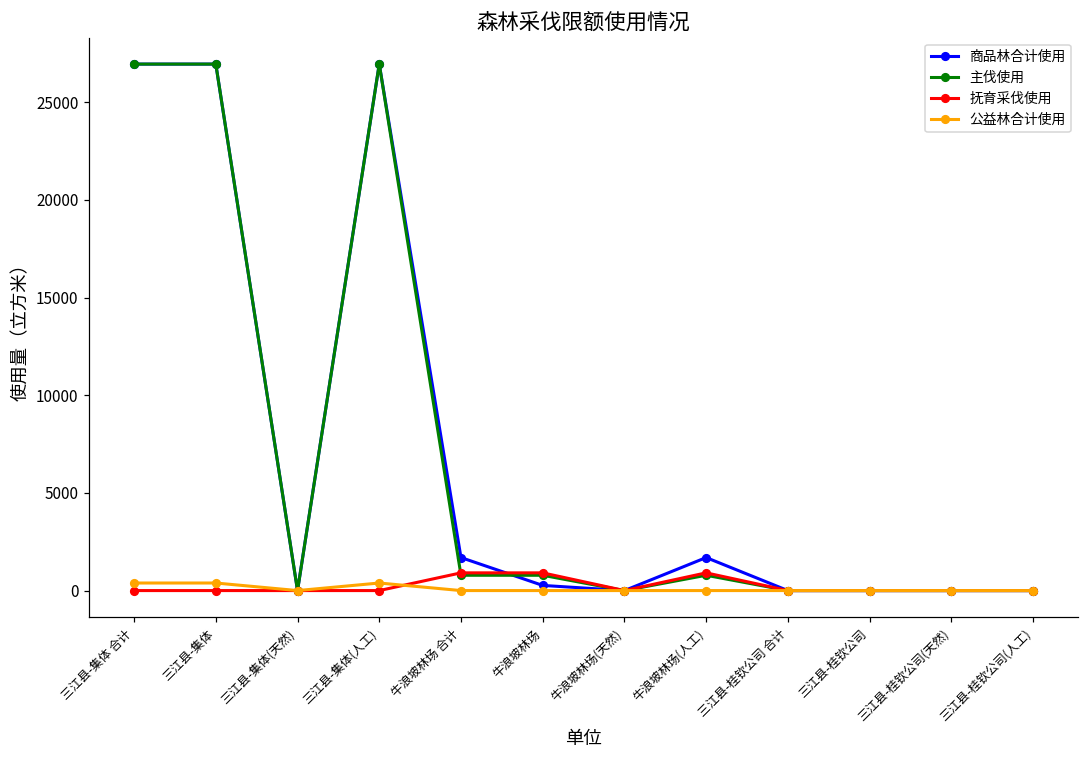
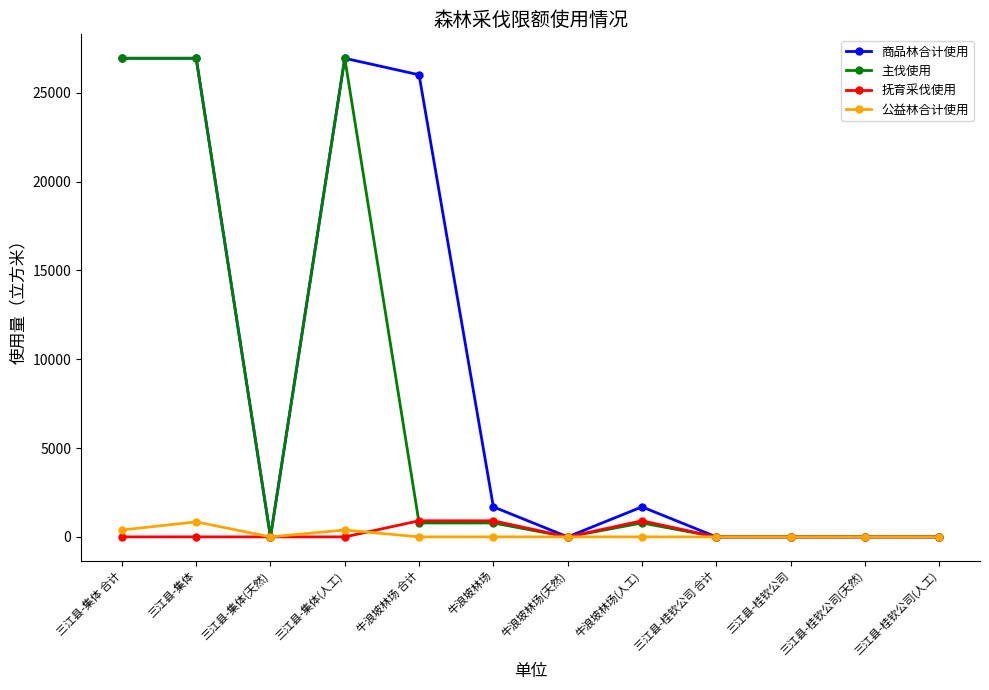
  {
    "商品林合计使用": {
-     "牛浪坡林场 合计": 1700,
-     "牛浪坡林场": 300,
+     "牛浪坡林场 合计": 26000,
+     "牛浪坡林场": 1700,
      "牛浪坡林场(人工)": 1700
    },
    "抚育采伐使用": {
      "三江县-集体 合计": 0,
      "三江县-集体": 0,
      "三江县-集体(人工)": 0
    },
    "公益林合计使用": {
      "三江县-集体 合计": 400,
-     "三江县-集体": 400,
+     "三江县-集体": 800,
      "三江县-集体(人工)": 400,
      "牛浪坡林场 合计": 0,
      "牛浪坡林场": 0,
      "牛浪坡林场(人工)": 0
    }
  }
